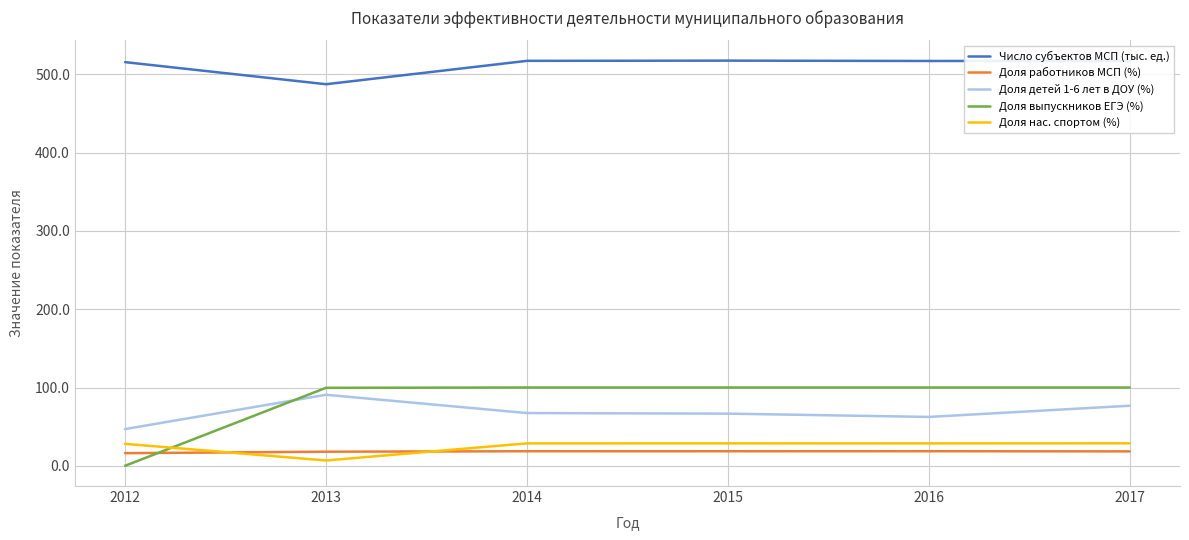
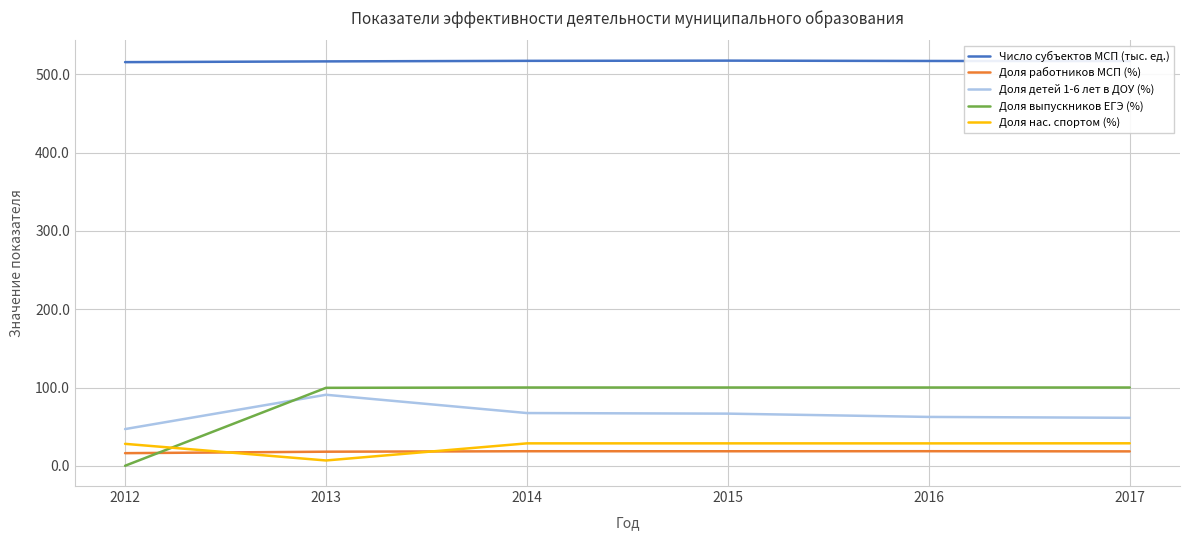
  {
    "Число субъектов МСП (тыс. ед.)": {
      "2012": 520,
-     "2013": 490,
+     "2013": 520,
      "2014": 520,
      "2015": 520,
      "2016": 520
    },
    "Доля работников МСП (%)": {
      "2012": 20,
      "2013": 20,
      "2014": 20,
      "2015": 20,
      "2016": 20,
      "2017": 20
    },
    "Доля детей 1-6 лет в ДОУ (%)": {
      "2012": 50,
      "2013": 90,
      "2014": 70,
      "2015": 70,
      "2016": 60,
-     "2017": 80
+     "2017": 60
    },
    "Доля выпускников ЕГЭ (%)": {
      "2012": 0,
      "2013": 100,
      "2014": 100,
      "2015": 100,
      "2016": 100,
      "2017": 100
    },
    "Доля нас. спортом (%)": {
      "2012": 30,
      "2013": 10,
      "2014": 30,
      "2015": 30,
      "2016": 30,
      "2017": 30
    }
  }
